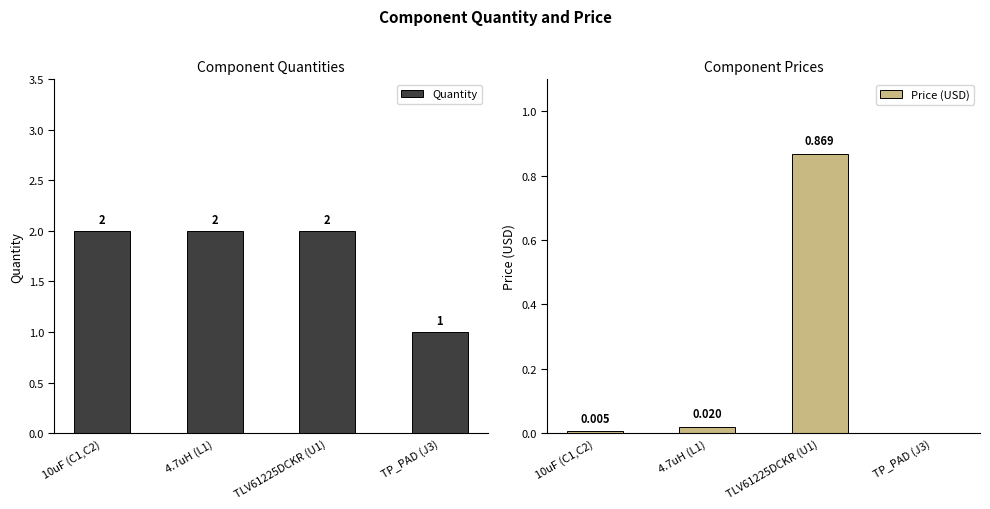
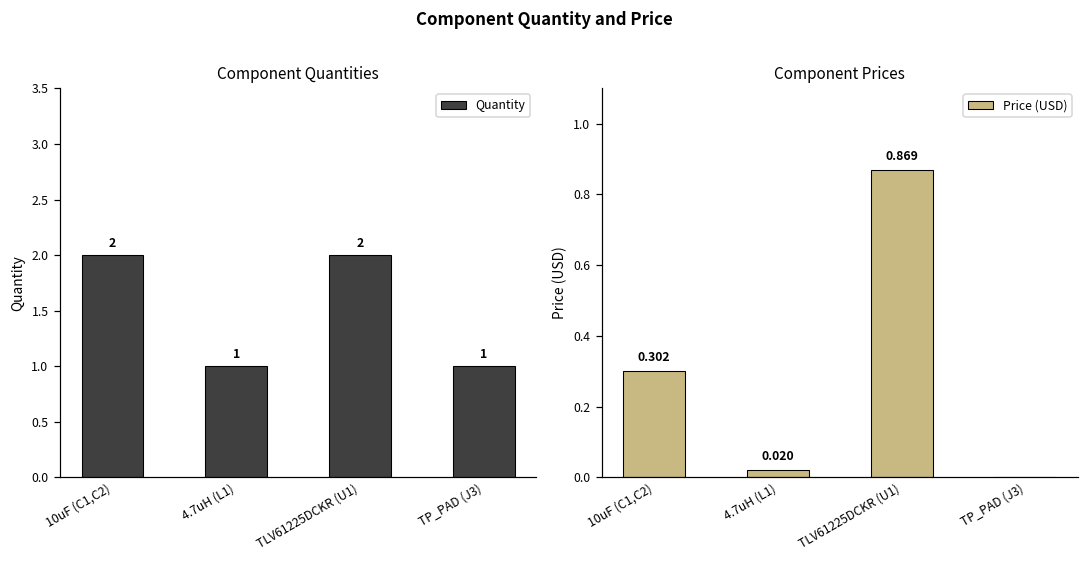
  {
    "Component Quantities": {
      "10uF (C1,C2)": 2,
-     "4.7uH (L1)": 2,
+     "4.7uH (L1)": 1,
      "TLV61225DCKR (U1)": 2,
      "TP_PAD (J3)": 1
    },
    "Component Prices": {
-     "10uF (C1,C2)": 0.005,
+     "10uF (C1,C2)": 0.302,
      "4.7uH (L1)": 0.020,
      "TLV61225DCKR (U1)": 0.869
    }
  }
